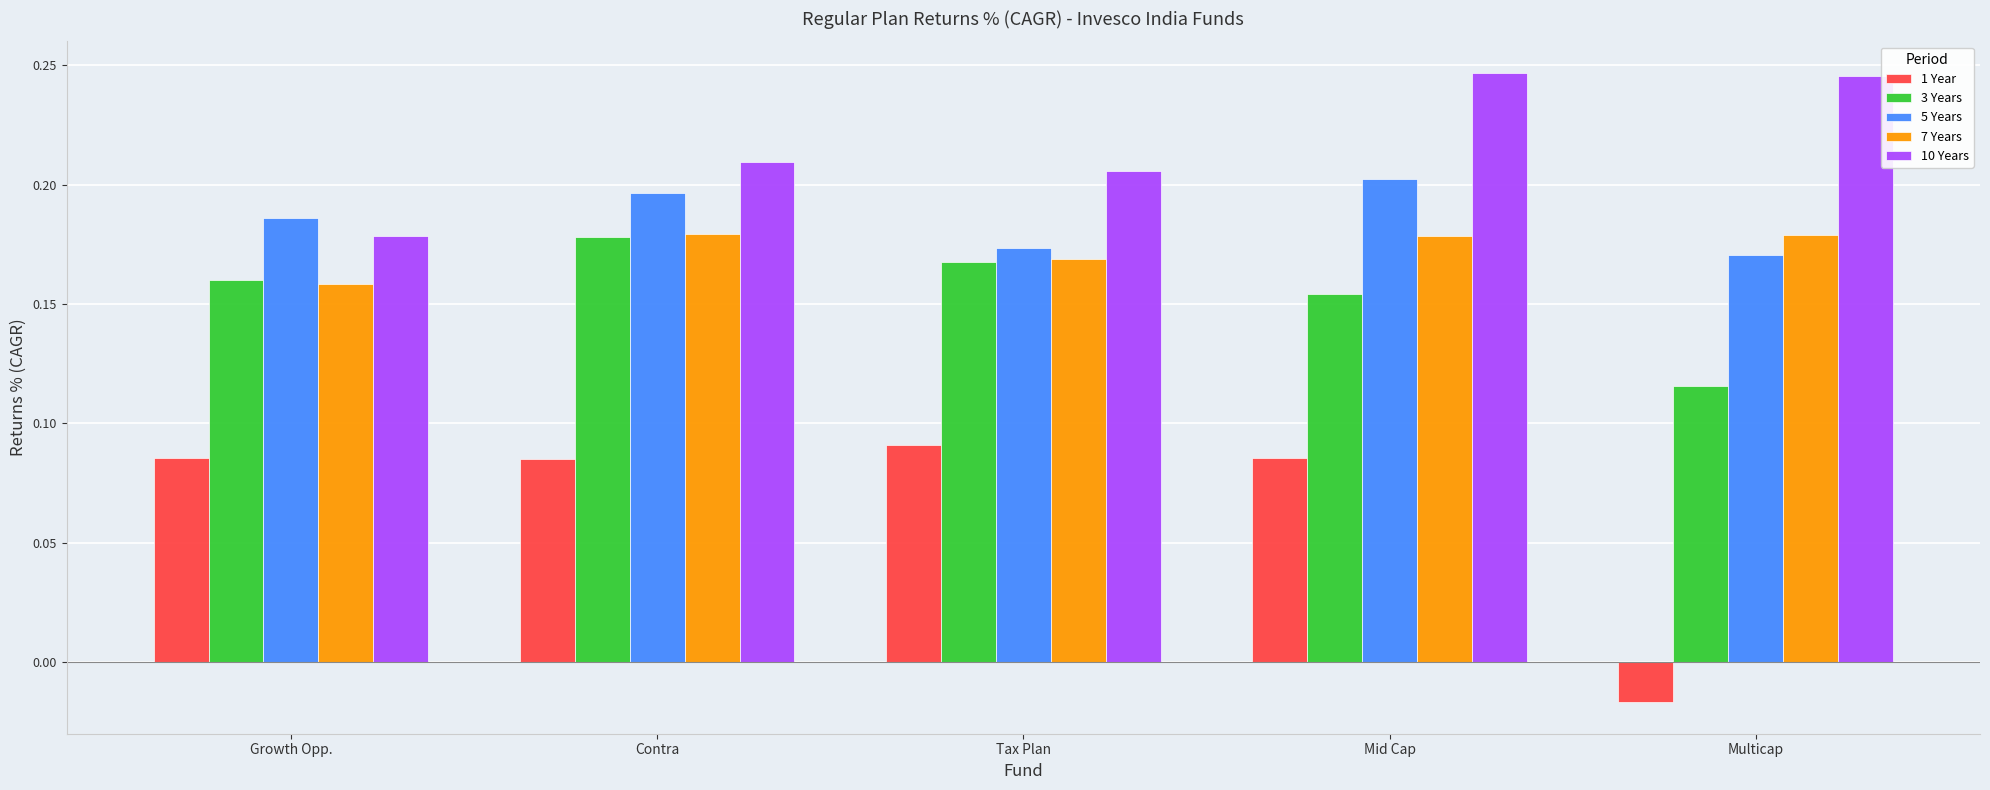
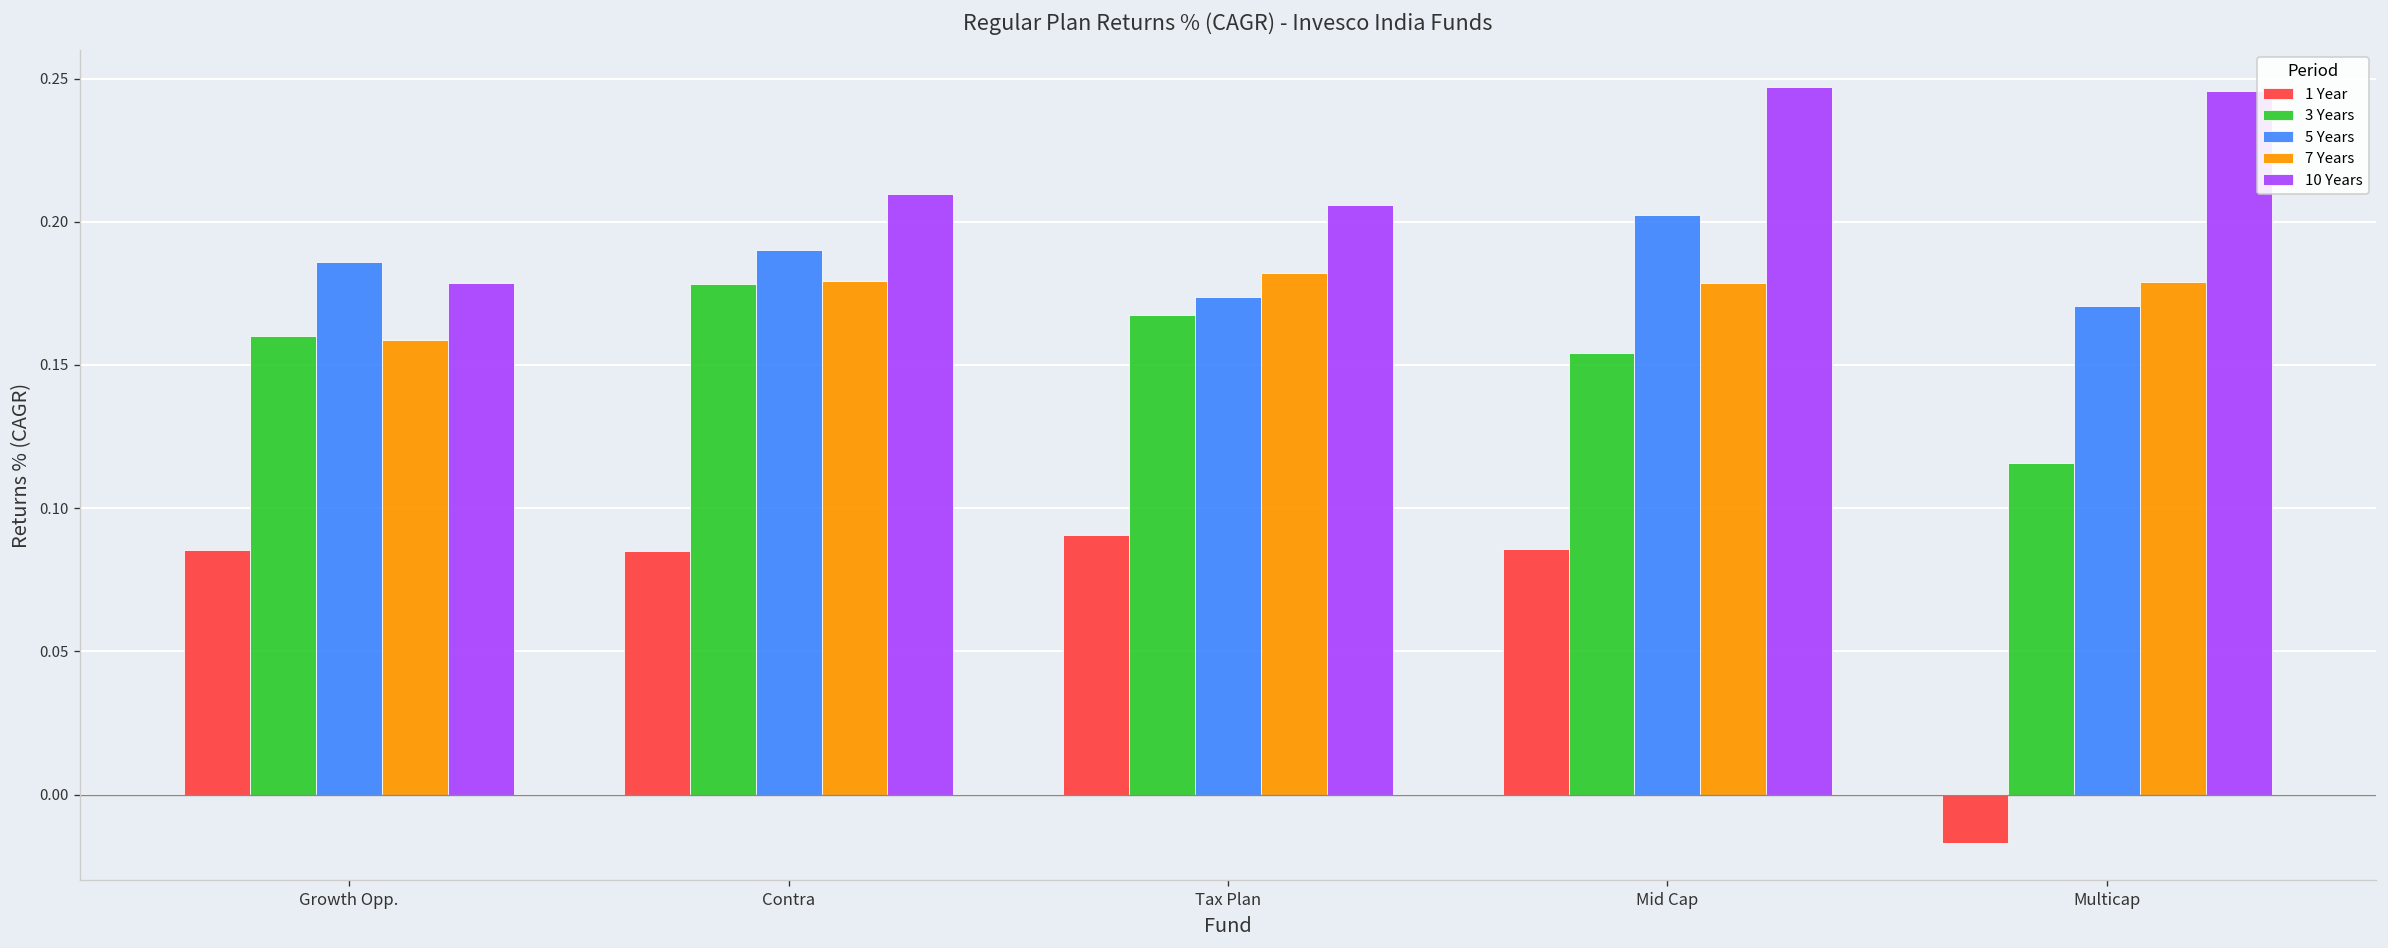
  {
    "1 Year": {
      "Growth Opp.": 0.085,
      "Contra": 0.085,
      "Tax Plan": 0.091,
      "Mid Cap": 0.086,
      "Multicap": -0.017
    },
    "3 Years": {
      "Growth Opp.": 0.160,
      "Contra": 0.178,
      "Tax Plan": 0.168,
      "Mid Cap": 0.154,
      "Multicap": 0.116
    },
    "5 Years": {
      "Growth Opp.": 0.186,
-     "Contra": 0.197,
+     "Contra": 0.190,
      "Tax Plan": 0.174,
      "Mid Cap": 0.202,
      "Multicap": 0.171
    },
    "7 Years": {
      "Growth Opp.": 0.159,
      "Contra": 0.179,
-     "Tax Plan": 0.169,
+     "Tax Plan": 0.182,
      "Mid Cap": 0.179,
      "Multicap": 0.179
    },
    "10 Years": {
      "Growth Opp.": 0.179,
      "Contra": 0.210,
      "Tax Plan": 0.206,
      "Mid Cap": 0.247,
      "Multicap": 0.246
    }
  }
